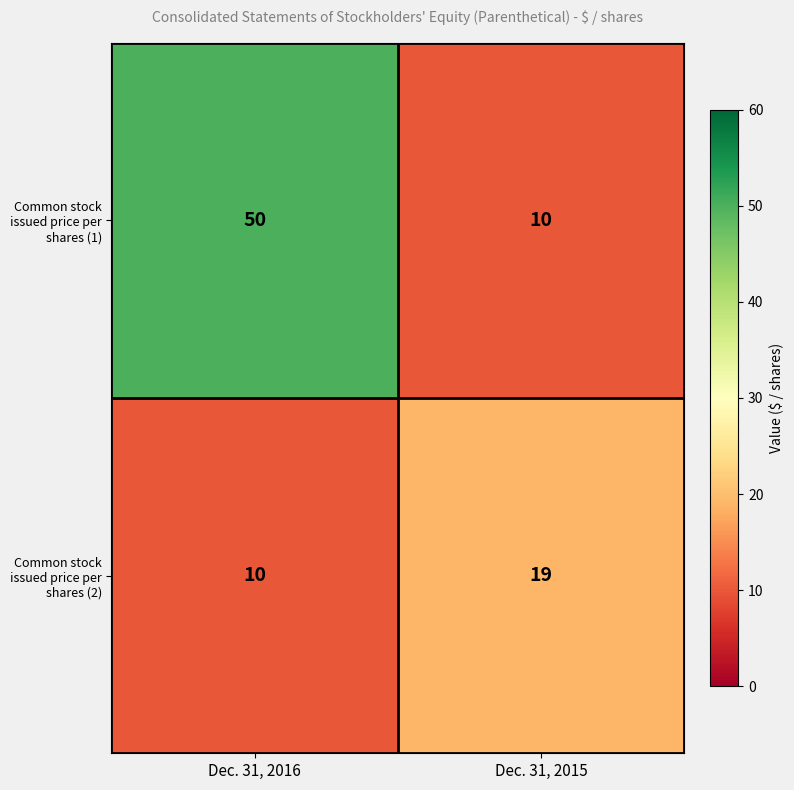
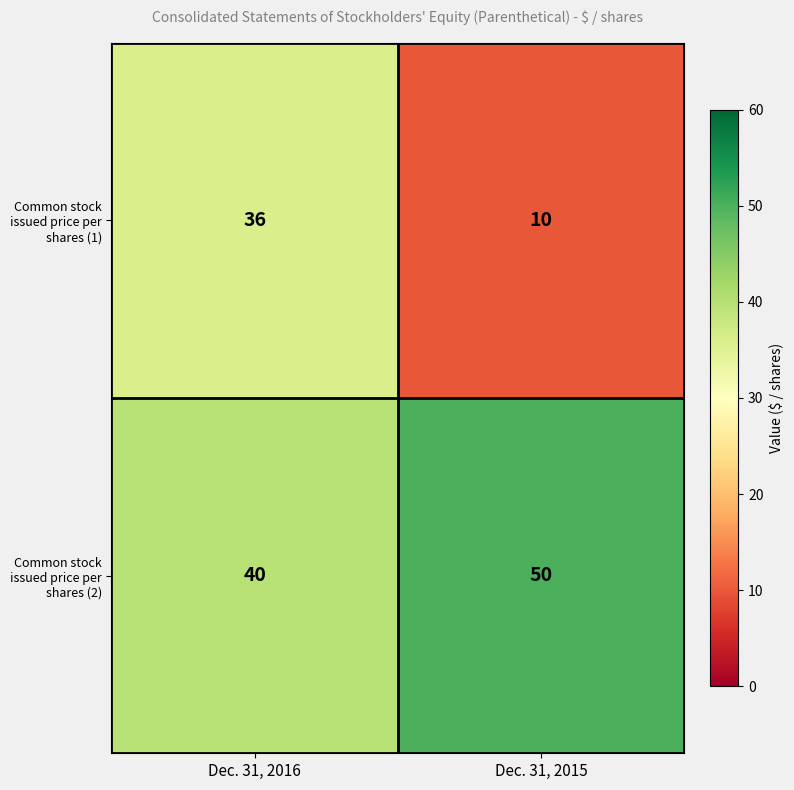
  {
    "Common stock issued price per shares (1)": {
-     "Dec. 31, 2016": 50,
+     "Dec. 31, 2016": 36,
      "Dec. 31, 2015": 10
    },
    "Common stock issued price per shares (2)": {
-     "Dec. 31, 2016": 10,
-     "Dec. 31, 2015": 19
+     "Dec. 31, 2016": 40,
+     "Dec. 31, 2015": 50
    }
  }
